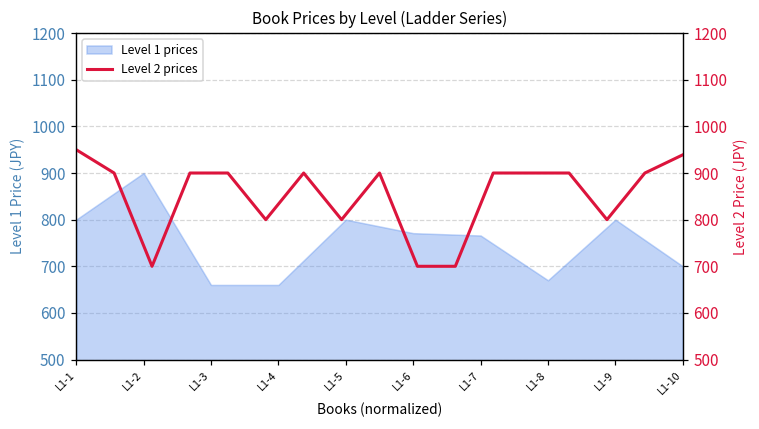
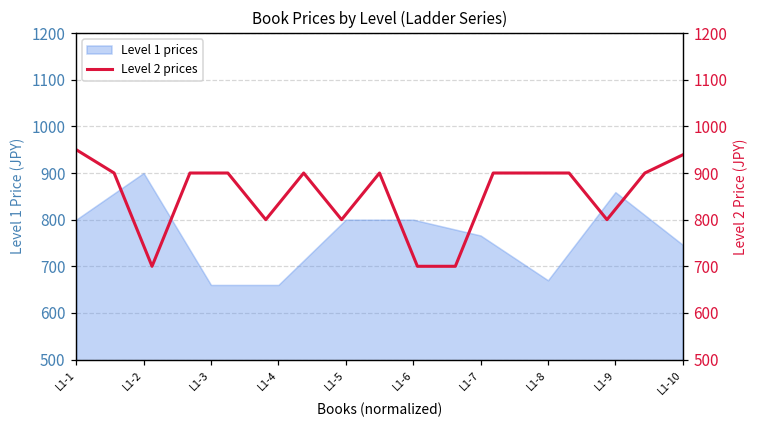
  {
    "Level 1 prices": {
      "L1-1": 800,
      "L1-2": 900,
      "L1-3": 660,
      "L1-4": 660,
      "L1-5": 800,
-     "L1-6": 770,
+     "L1-6": 800,
      "L1-7": 770,
      "L1-8": 670,
-     "L1-9": 800,
-     "L1-10": 700
+     "L1-9": 860,
+     "L1-10": 750
    },
    "Level 2 prices": {
      "L1-1": 950,
      "L1-10": 940
    }
  }
